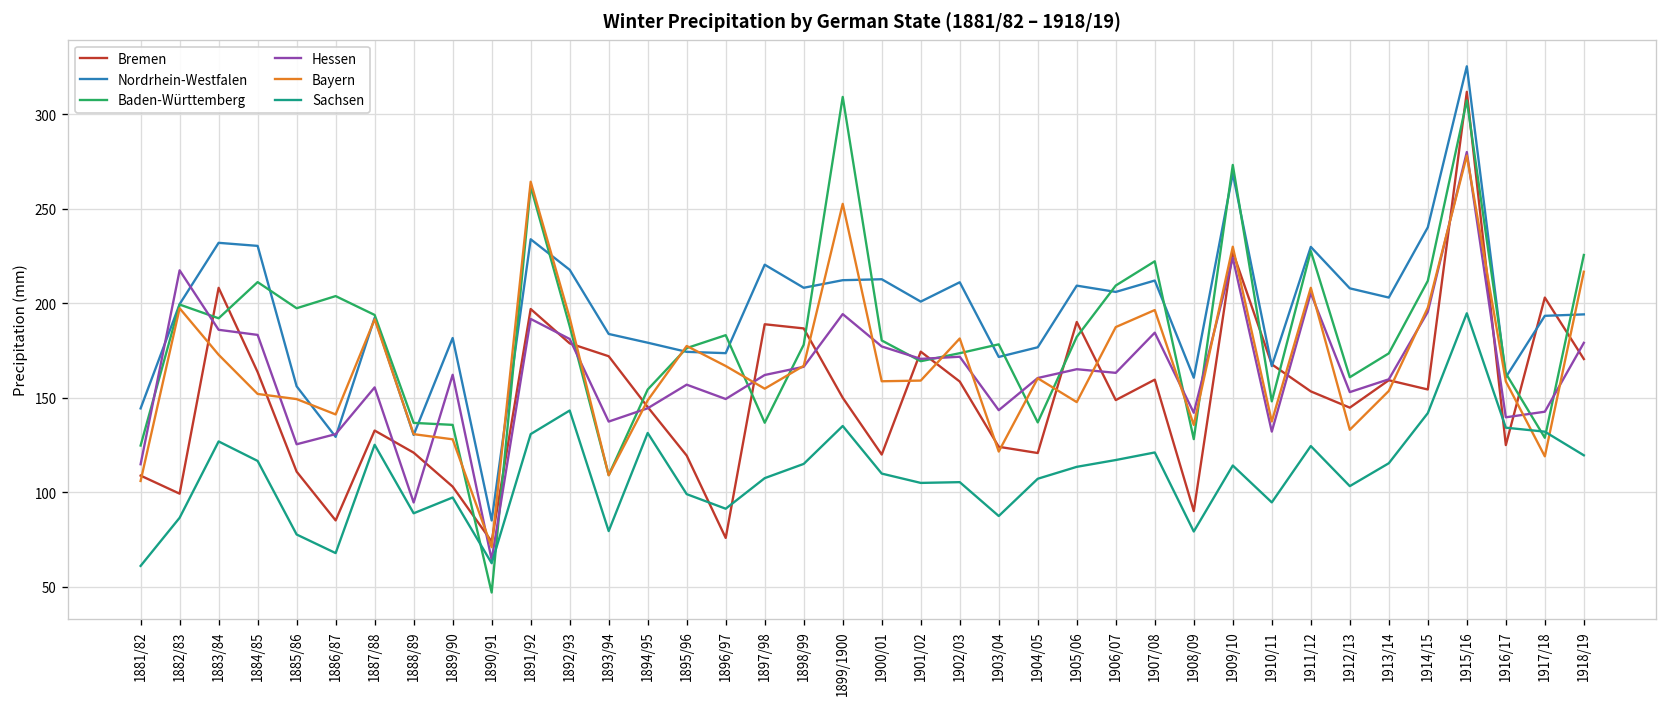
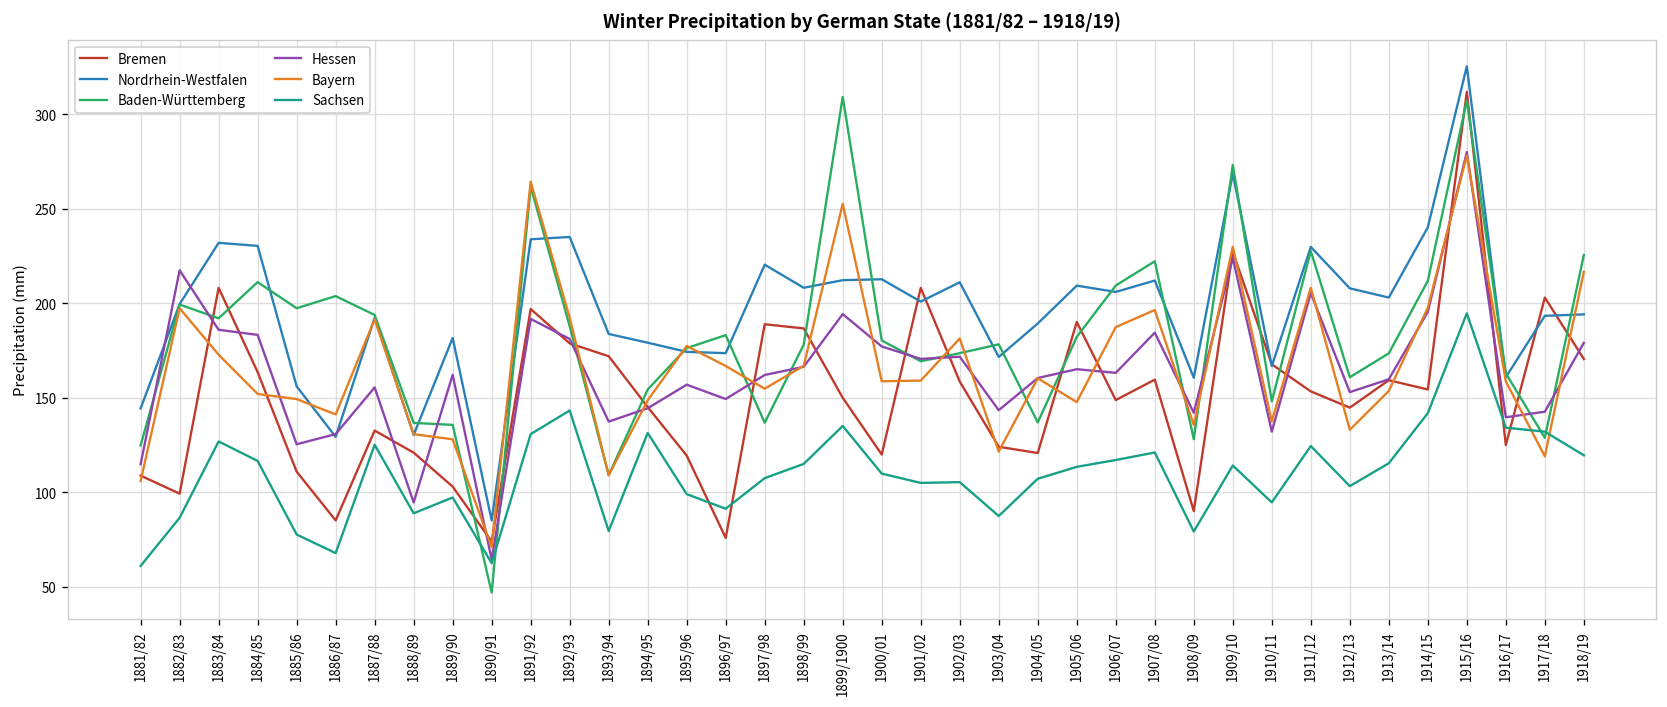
  {
    "Bremen": {
      "1881/82": 109,
      "1882/83": 99,
      "1883/84": 208,
      "1884/85": 164,
      "1885/86": 111,
      "1886/87": 85,
      "1887/88": 133,
      "1888/89": 121,
      "1889/90": 103,
      "1890/91": 74,
      "1891/92": 197,
      "1892/93": 179,
      "1893/94": 172,
      "1895/96": 119,
      "1896/97": 76,
      "1897/98": 189,
      "1898/99": 187,
      "1899/1900": 150,
      "1900/01": 120,
-     "1901/02": 174,
+     "1901/02": 208,
      "1902/03": 159,
      "1903/04": 124,
      "1904/05": 121,
      "1905/06": 190,
      "1906/07": 149,
      "1907/08": 160,
      "1908/09": 90,
      "1909/10": 227,
      "1911/12": 153,
      "1912/13": 145,
      "1914/15": 154,
      "1915/16": 312,
      "1916/17": 125,
      "1917/18": 203,
      "1918/19": 171
    },
    "Nordrhein-Westfalen": {
      "1881/82": 144,
      "1883/84": 232,
      "1884/85": 230,
      "1885/86": 156,
      "1889/90": 182,
      "1890/91": 85,
      "1891/92": 234,
-     "1892/93": 218,
+     "1892/93": 235,
      "1893/94": 184,
      "1894/95": 179,
      "1895/96": 174,
      "1896/97": 174,
      "1897/98": 220,
      "1898/99": 208,
      "1899/1900": 212,
      "1900/01": 213,
      "1901/02": 201,
      "1902/03": 211,
      "1903/04": 172,
-     "1904/05": 177,
+     "1904/05": 189,
      "1905/06": 209,
      "1906/07": 206,
      "1907/08": 212,
      "1908/09": 161,
      "1909/10": 269,
      "1911/12": 230,
      "1912/13": 208,
      "1913/14": 203,
      "1914/15": 240,
      "1915/16": 325,
      "1916/17": 161,
      "1917/18": 193,
      "1918/19": 194
    },
    "Hessen": {
      "1881/82": 115,
      "1882/83": 217,
      "1883/84": 186,
      "1884/85": 183,
      "1885/86": 125,
      "1887/88": 156,
      "1888/89": 95,
      "1889/90": 162,
      "1890/91": 64,
      "1891/92": 192,
      "1892/93": 181,
      "1893/94": 137,
      "1895/96": 157,
      "1896/97": 149,
      "1897/98": 162,
      "1899/1900": 194,
      "1900/01": 177,
      "1902/03": 172,
      "1903/04": 143,
      "1905/06": 165,
      "1906/07": 163,
      "1907/08": 184,
      "1908/09": 142,
      "1909/10": 224,
      "1910/11": 132,
      "1911/12": 205,
      "1912/13": 153,
      "1914/15": 195,
      "1915/16": 280,
      "1916/17": 140,
      "1917/18": 143,
      "1918/19": 179
    },
    "Bayern": {
      "1881/82": 106,
      "1882/83": 197,
      "1883/84": 173,
      "1884/85": 152,
      "1885/86": 149,
      "1886/87": 141,
      "1889/90": 128,
      "1890/91": 71,
      "1891/92": 264,
      "1892/93": 192,
      "1894/95": 149,
      "1896/97": 167,
      "1897/98": 155,
      "1899/1900": 253,
      "1900/01": 159,
      "1901/02": 159,
      "1902/03": 181,
      "1903/04": 122,
      "1905/06": 148,
      "1906/07": 187,
      "1907/08": 196,
      "1908/09": 136,
      "1909/10": 230,
      "1910/11": 137,
      "1911/12": 208,
      "1912/13": 133,
      "1913/14": 154,
      "1914/15": 198,
      "1915/16": 278,
      "1916/17": 159,
      "1917/18": 119,
      "1918/19": 217
    }
  }
